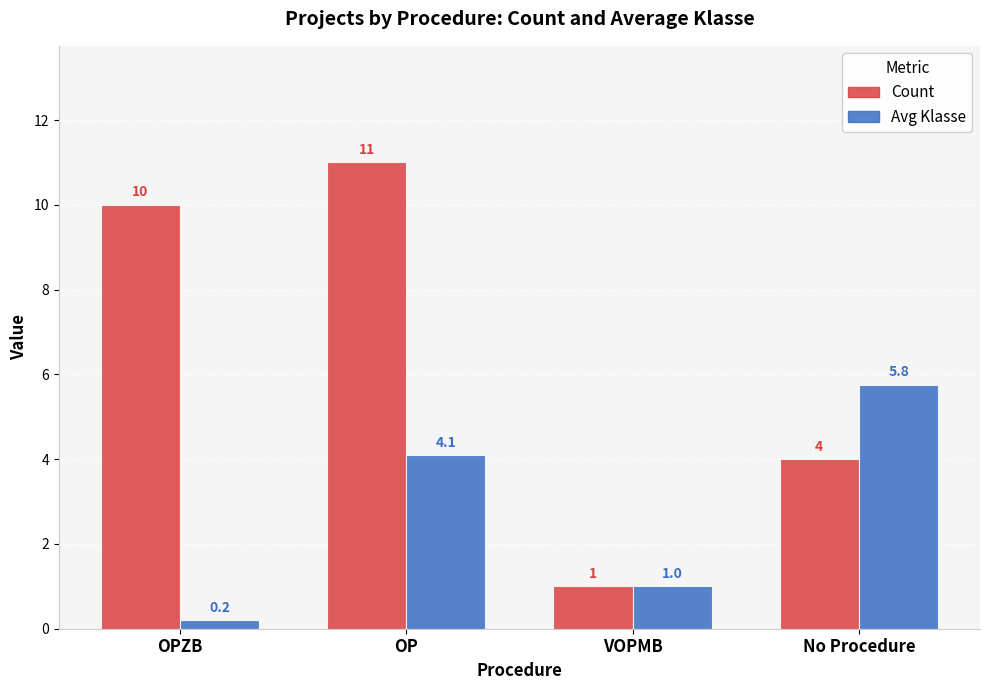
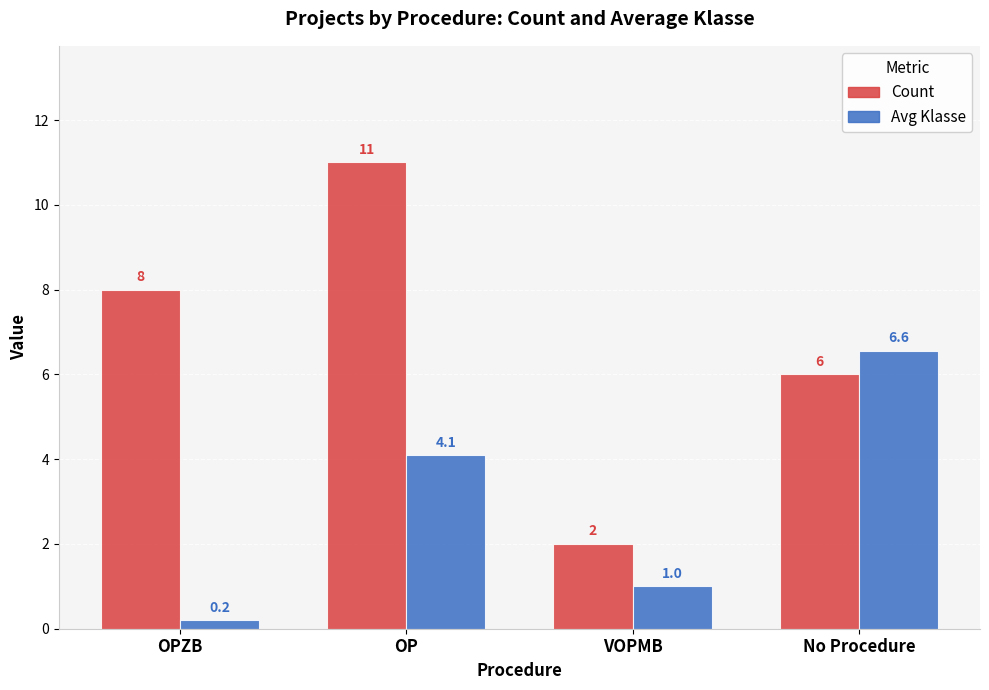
  {
    "Count": {
-     "OPZB": 10,
+     "OPZB": 8,
      "OP": 11,
-     "VOPMB": 1,
-     "No Procedure": 4
+     "VOPMB": 2,
+     "No Procedure": 6
    },
    "Avg Klasse": {
      "OPZB": 0.2,
      "OP": 4.1,
      "VOPMB": 1.0,
-     "No Procedure": 5.8
+     "No Procedure": 6.6
    }
  }
